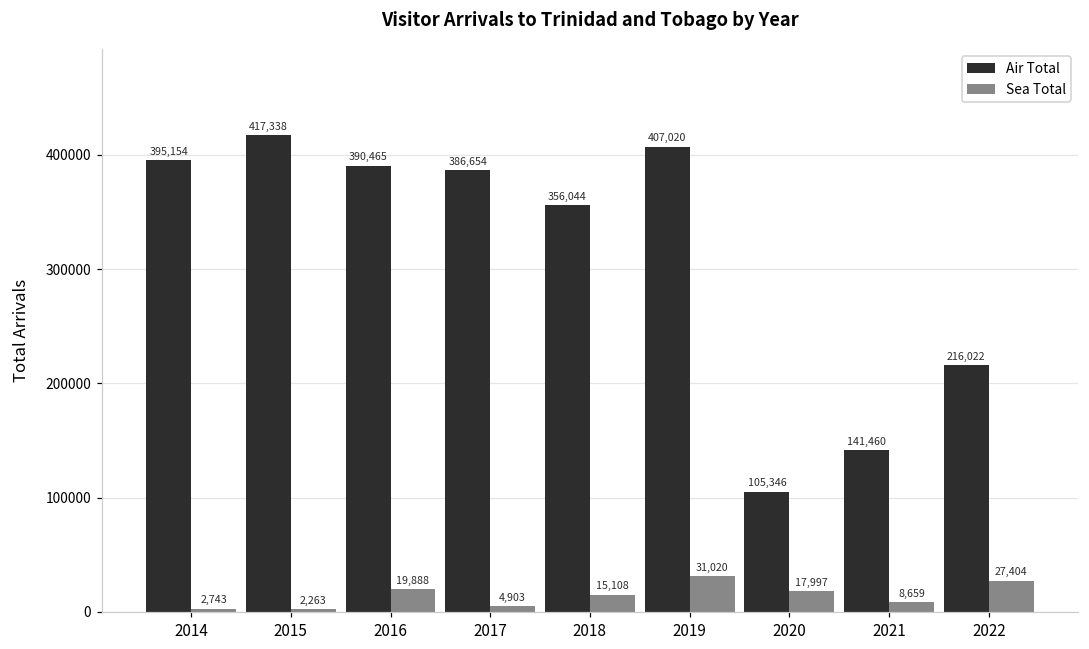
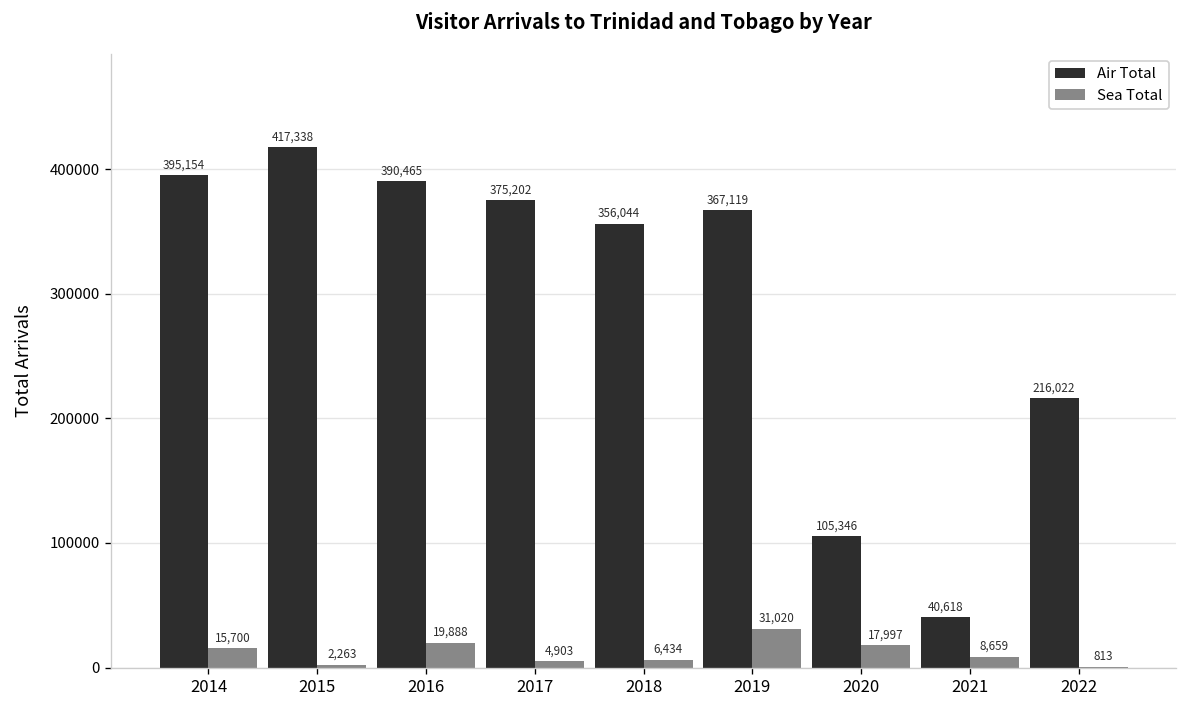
  {
    "Air Total": {
      "2014": "395,154",
      "2015": "417,338",
      "2016": "390,465",
-     "2017": "386,654",
+     "2017": "375,202",
      "2018": "356,044",
-     "2019": "407,020",
+     "2019": "367,119",
      "2020": "105,346",
-     "2021": "141,460",
+     "2021": "40,618",
      "2022": "216,022"
    },
    "Sea Total": {
-     "2014": "2,743",
+     "2014": "15,700",
      "2015": "2,263",
      "2016": "19,888",
      "2017": "4,903",
-     "2018": "15,108",
+     "2018": "6,434",
      "2019": "31,020",
      "2020": "17,997",
      "2021": "8,659",
-     "2022": "27,404"
+     "2022": "813"
    }
  }
